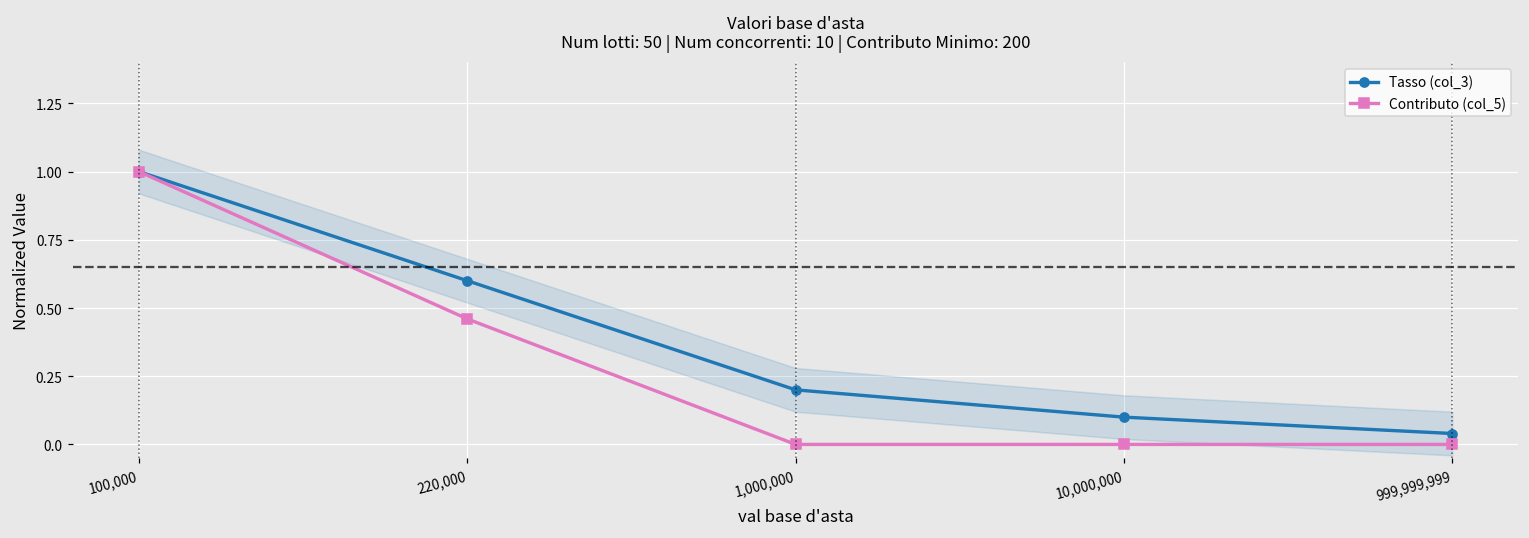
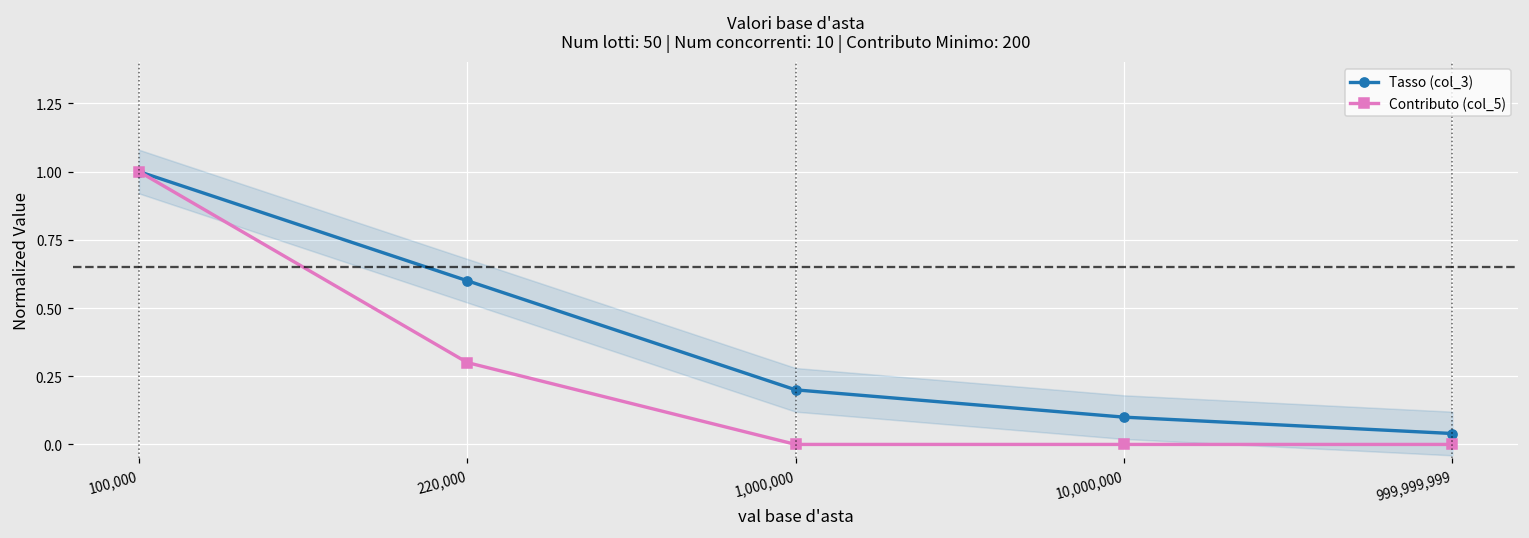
  {
    "Contributo (col_5)": {
-     "220,000": 0.46,
+     "220,000": 0.30,
      "1,000,000": 0.00,
      "10,000,000": 0.00,
      "999,999,999": 0.00
    }
  }
